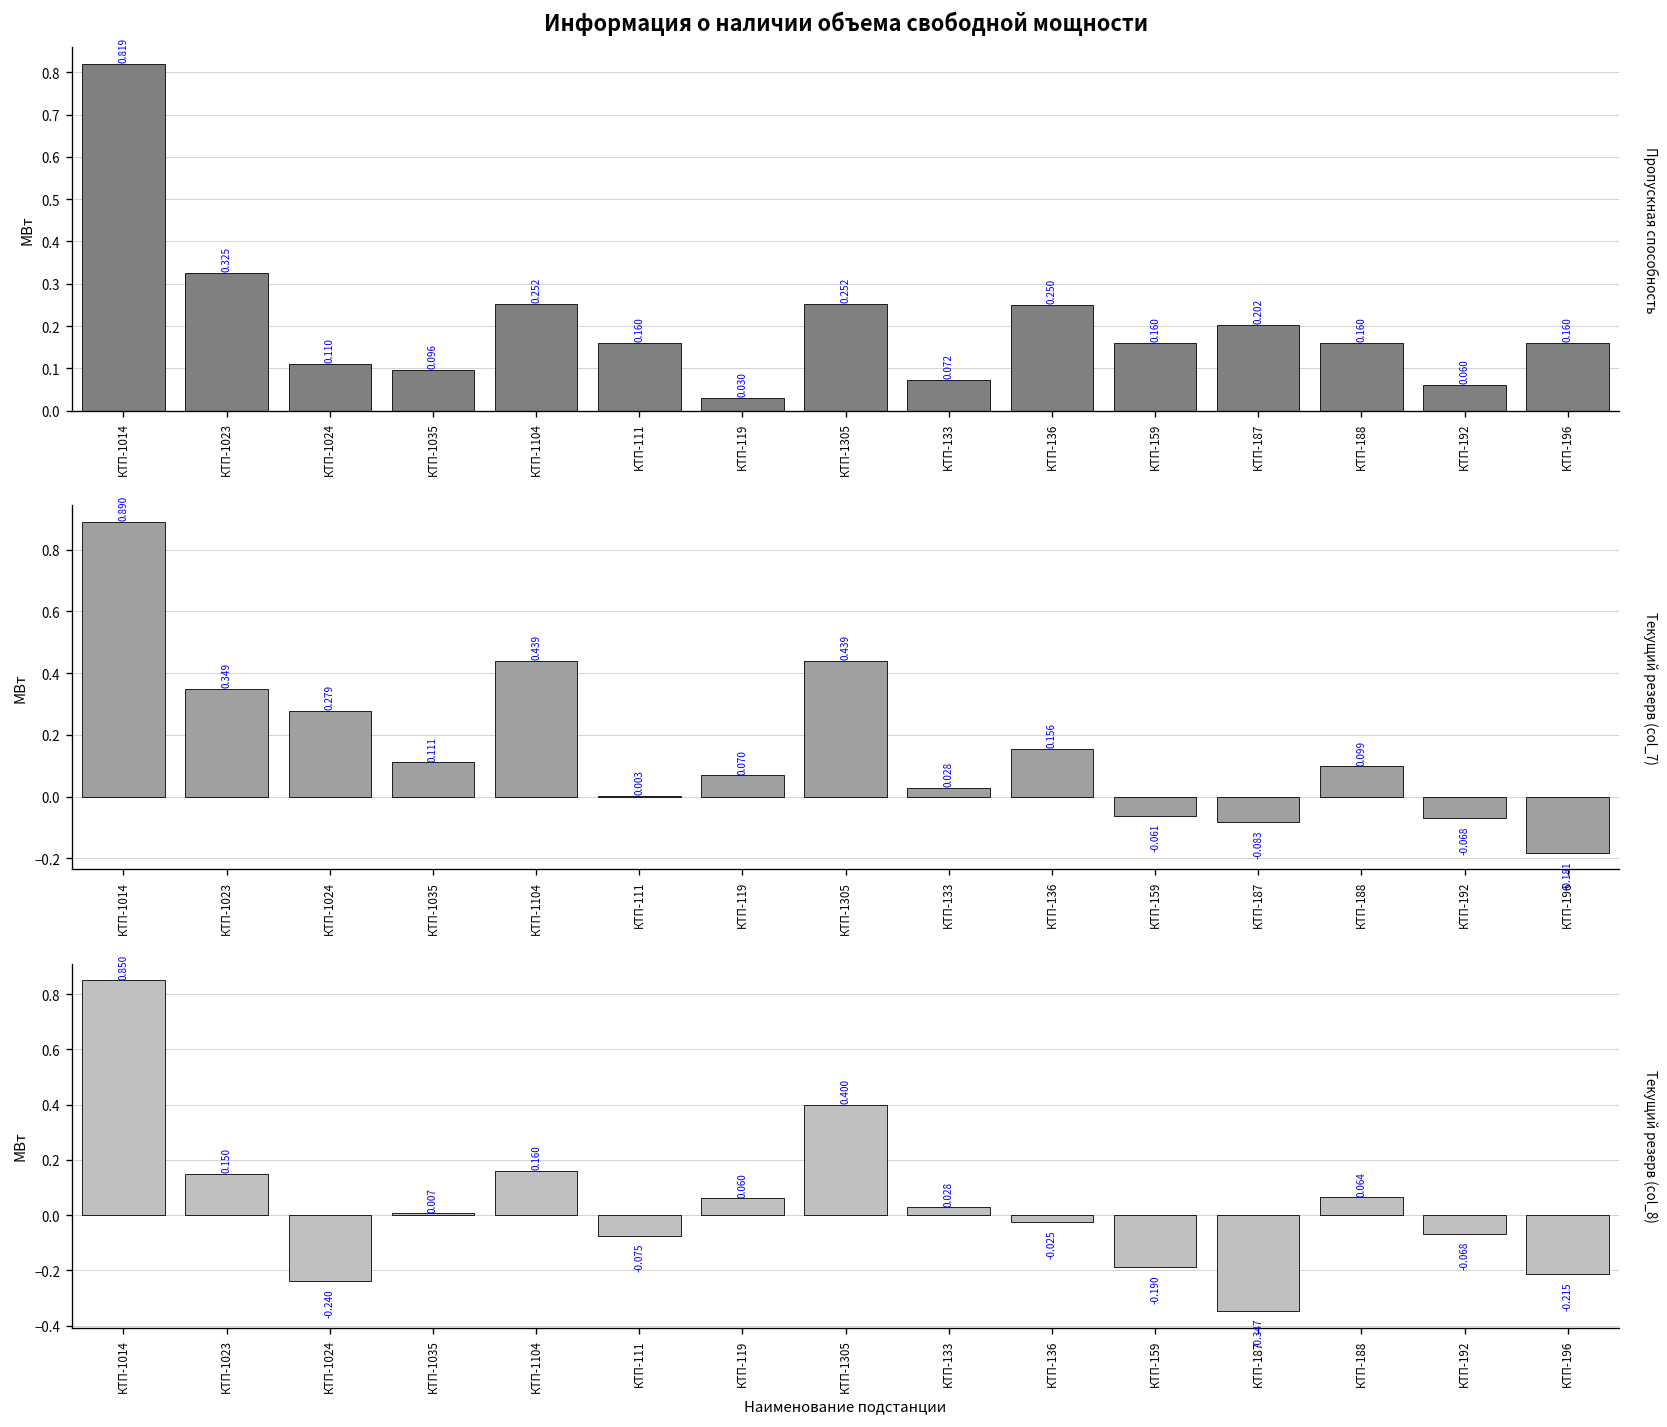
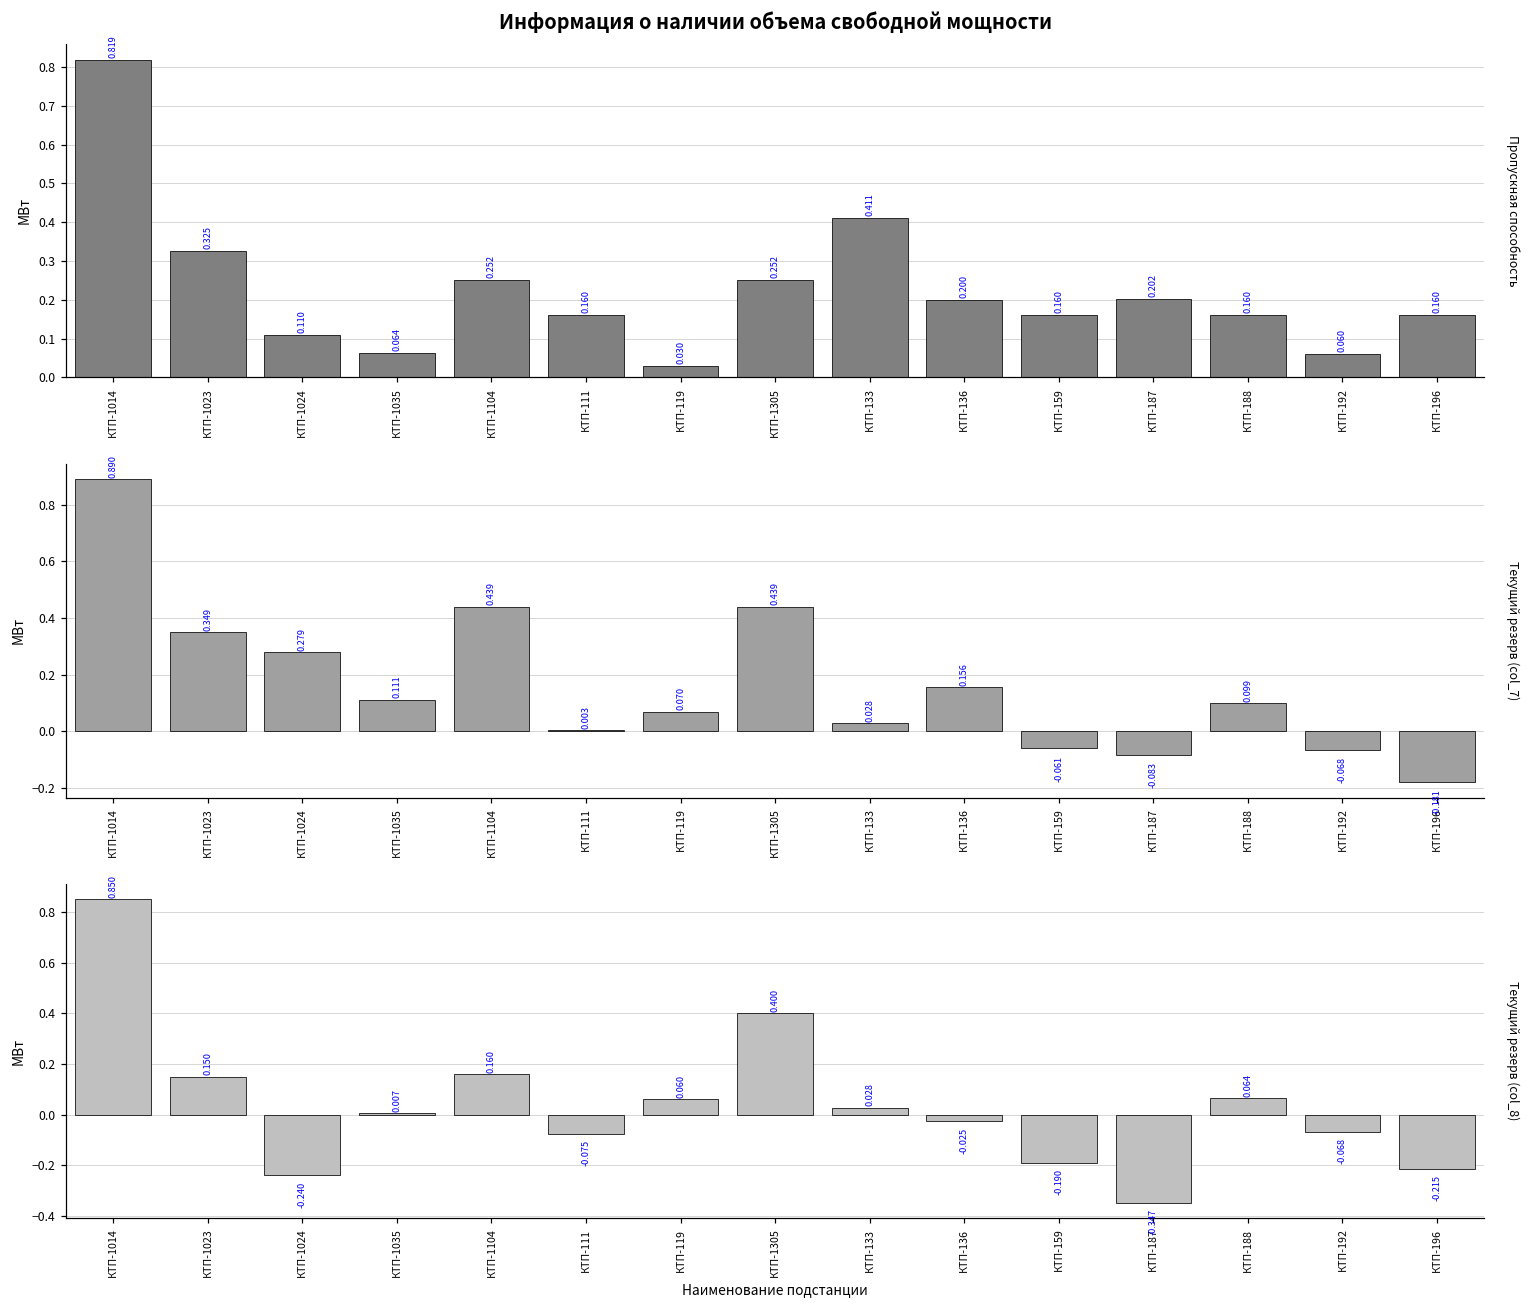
  {
    "Информация о наличии объема свободной мощности": {
      "КТП-1014": 0.819,
      "КТП-1023": 0.325,
      "КТП-1024": 0.110,
-     "КТП-1035": 0.096,
+     "КТП-1035": 0.064,
      "КТП-1104": 0.252,
      "КТП-111": 0.160,
      "КТП-119": 0.030,
      "КТП-1305": 0.252,
-     "КТП-133": 0.072,
-     "КТП-136": 0.250,
+     "КТП-133": 0.411,
+     "КТП-136": 0.200,
      "КТП-159": 0.160,
      "КТП-187": 0.202,
      "КТП-188": 0.160,
      "КТП-192": 0.060,
      "КТП-196": 0.160
    }
  }
